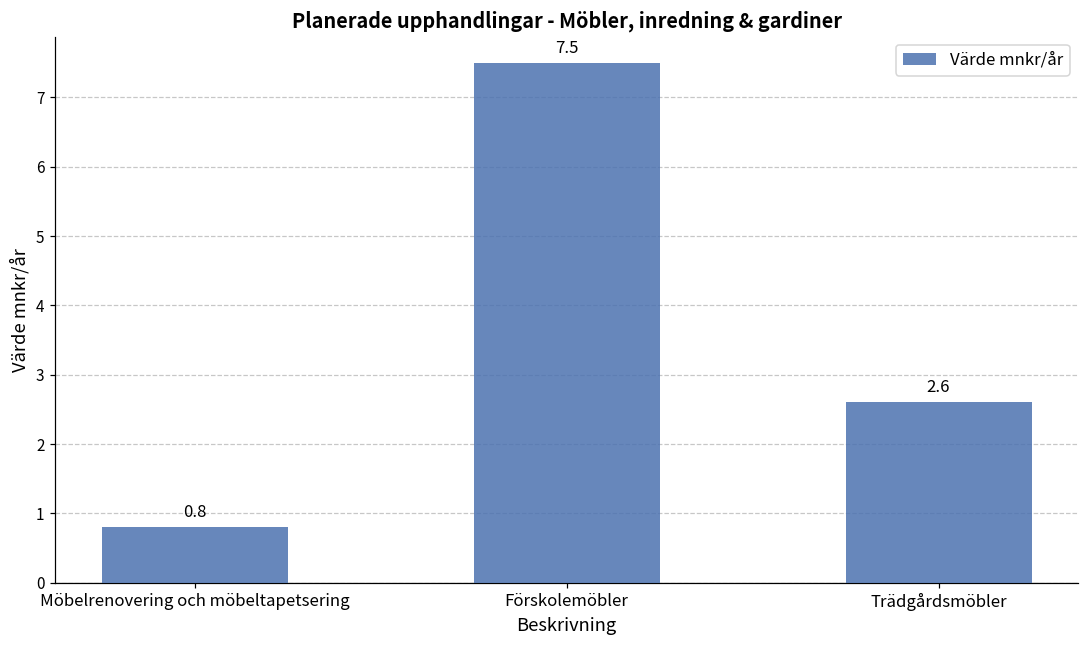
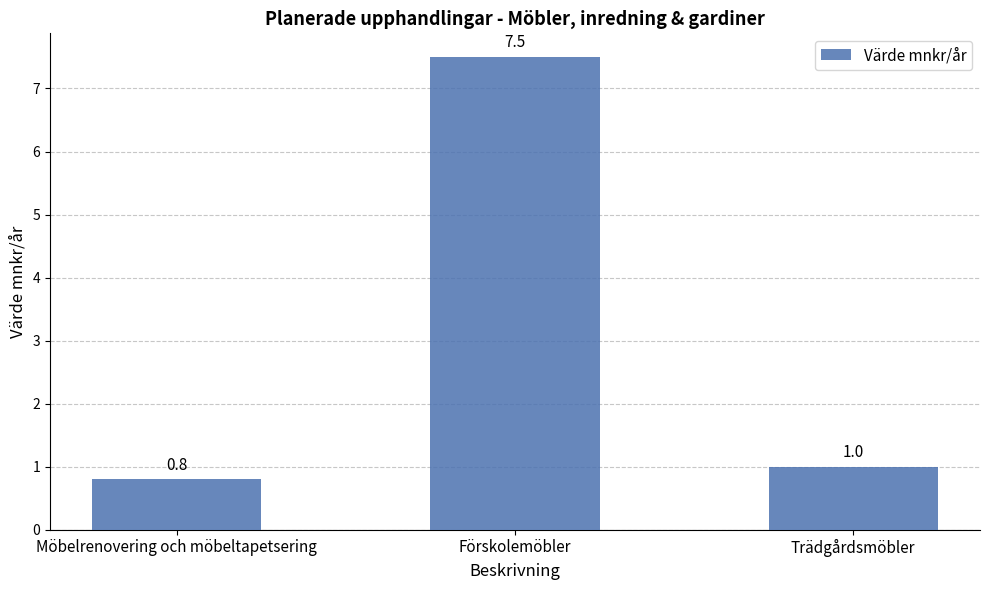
  {
    "Möbelrenovering och möbeltapetsering": 0.8,
    "Förskolemöbler": 7.5,
-   "Trädgårdsmöbler": 2.6
+   "Trädgårdsmöbler": 1.0
  }
